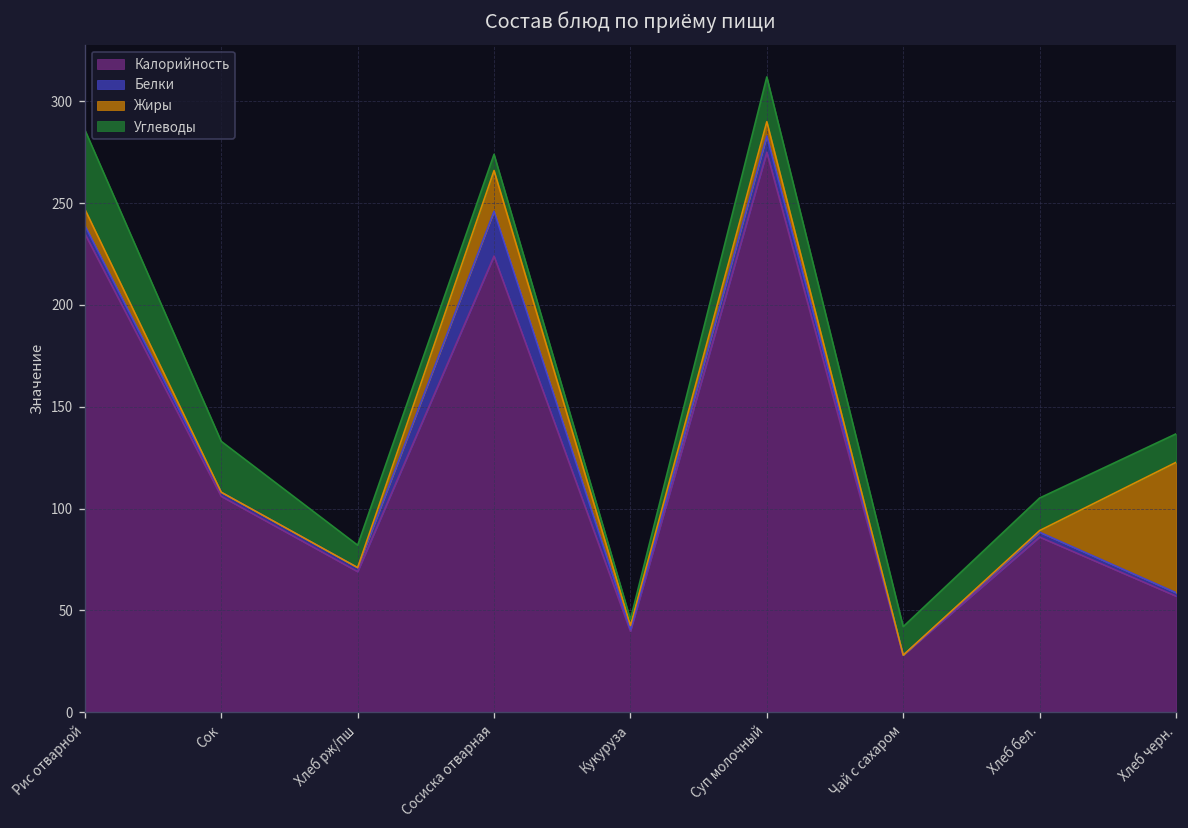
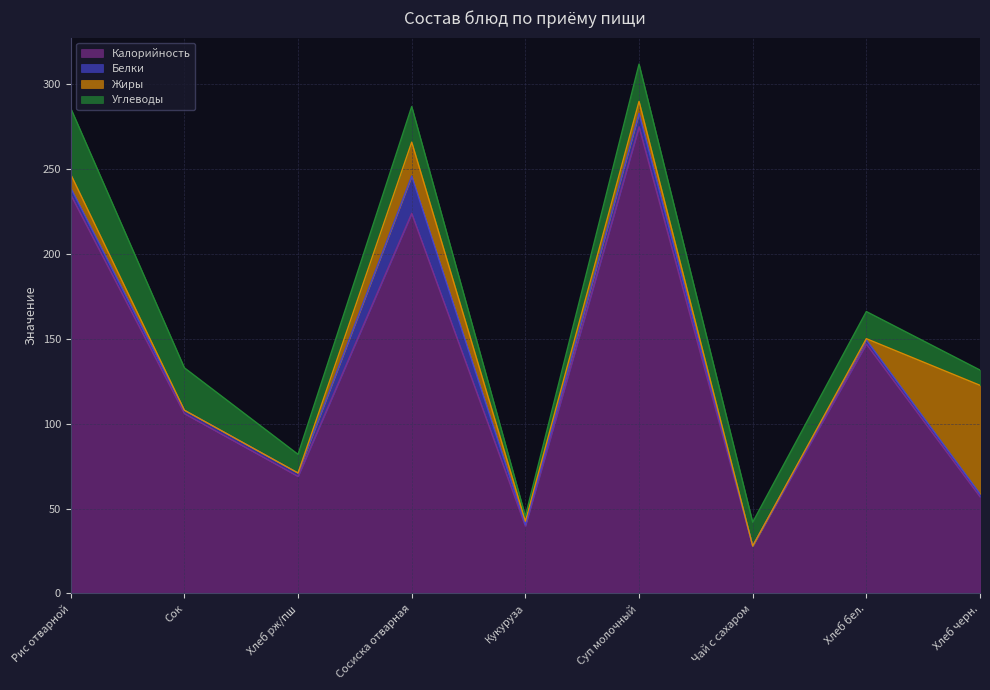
  {
    "Калорийность": {
      "Рис отварной": 235,
      "Сок": 106,
      "Хлеб рж/пш": 69,
      "Сосиска отварная": 224,
      "Суп молочный": 275,
-     "Хлеб бел.": 86,
+     "Хлеб бел.": 147,
      "Хлеб черн.": 57
    },
    "Белки": {
      "Рис отварной": 4,
      "Сосиска отварная": 22,
      "Суп молочный": 8,
      "Хлеб черн.": 2
    },
    "Жиры": {
      "Рис отварной": 8,
      "Сосиска отварная": 20,
      "Кукуруза": 2,
      "Суп молочный": 7,
      "Хлеб черн.": 64
    },
    "Углеводы": {
      "Рис отварной": 39,
      "Сок": 25,
      "Хлеб рж/пш": 11,
-     "Сосиска отварная": 8,
+     "Сосиска отварная": 21,
      "Кукуруза": 3,
      "Суп молочный": 22,
      "Чай с сахаром": 14,
      "Хлеб бел.": 16,
-     "Хлеб черн.": 14
+     "Хлеб черн.": 9
    }
  }
